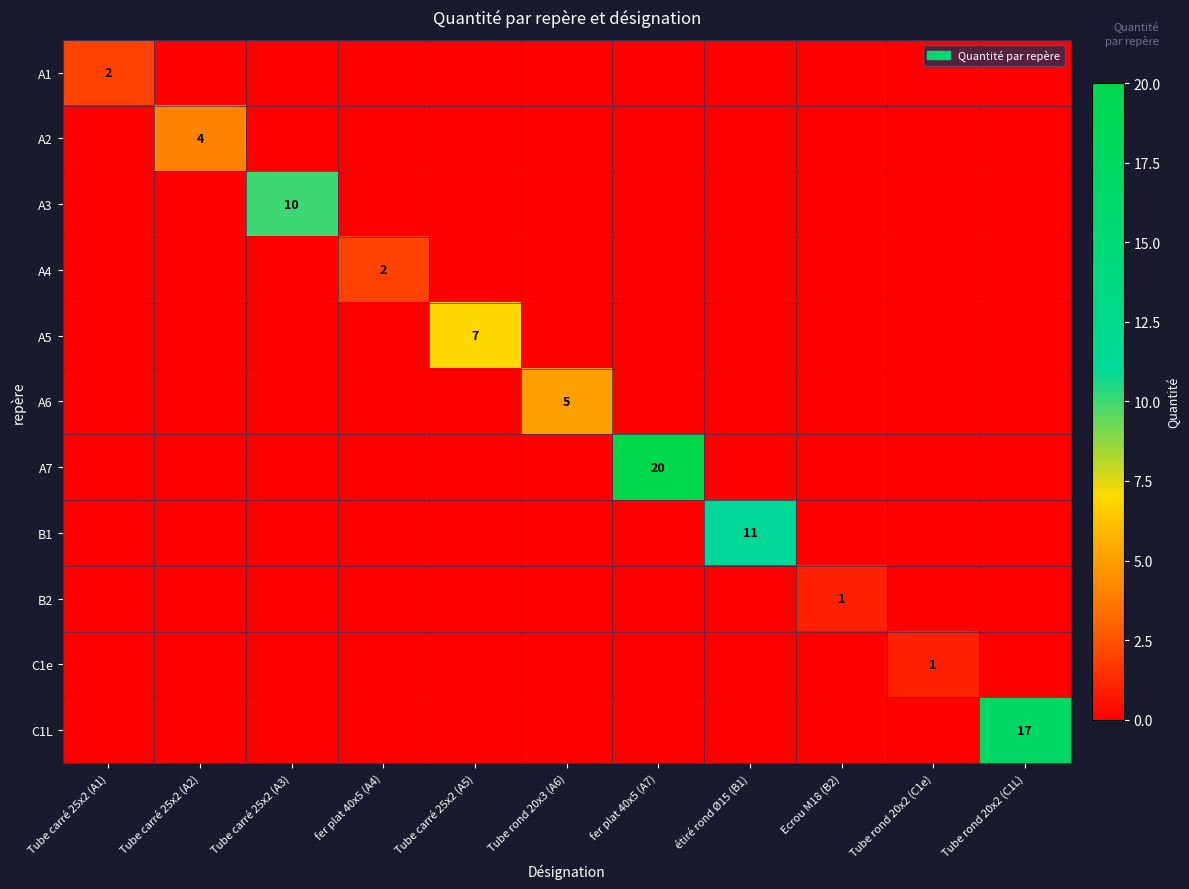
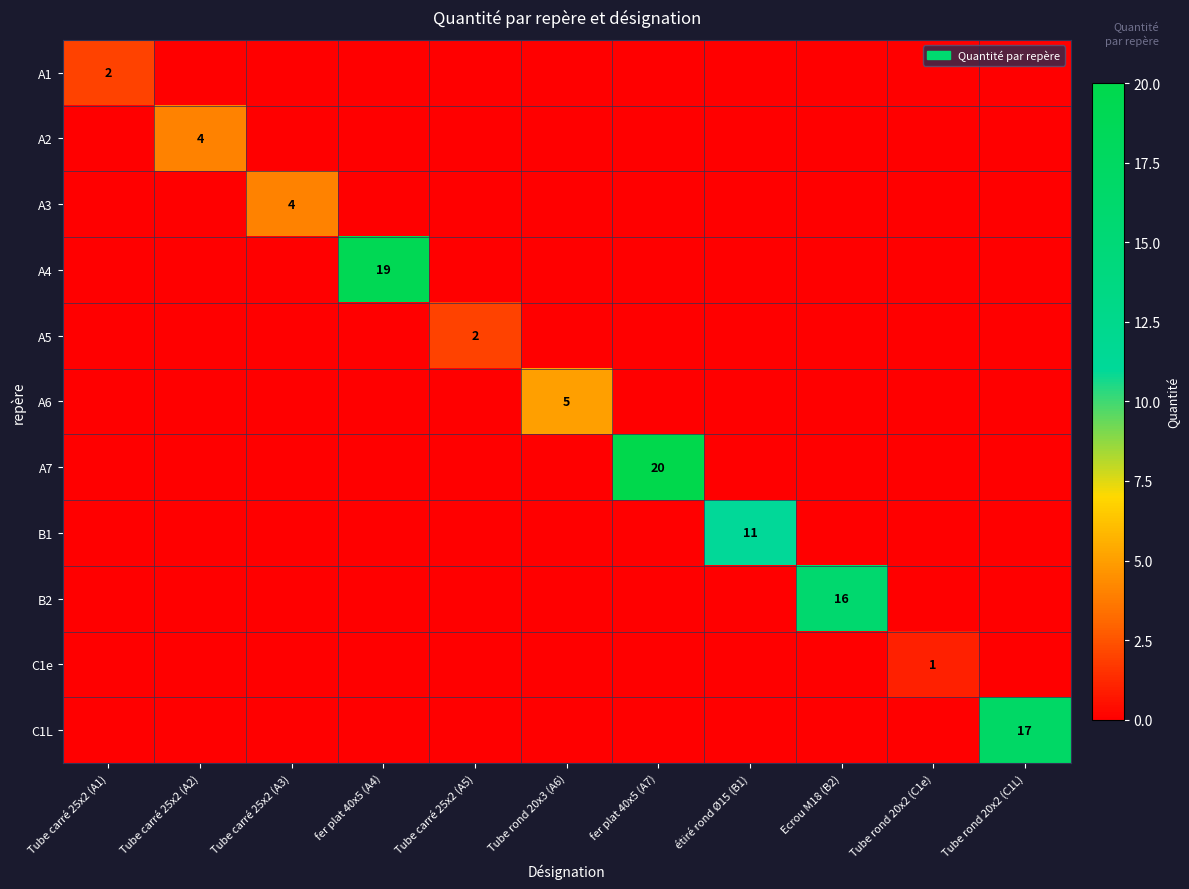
  {
    "A1": {
      "Tube carré 25x2 (A1)": 2
    },
    "A2": {
      "Tube carré 25x2 (A2)": 4
    },
    "A3": {
-     "Tube carré 25x2 (A3)": 10
+     "Tube carré 25x2 (A3)": 4
    },
    "A4": {
-     "fer plat 40x5 (A4)": 2
+     "fer plat 40x5 (A4)": 19
    },
    "A5": {
-     "Tube carré 25x2 (A5)": 7
+     "Tube carré 25x2 (A5)": 2
    },
    "A6": {
      "Tube rond 20x3 (A6)": 5
    },
    "A7": {
      "fer plat 40x5 (A7)": 20
    },
    "B1": {
      "étiré rond Ø15 (B1)": 11
    },
    "B2": {
-     "Ecrou M18 (B2)": 1
+     "Ecrou M18 (B2)": 16
    },
    "C1e": {
      "Tube rond 20x2 (C1e)": 1
    },
    "C1L": {
      "Tube rond 20x2 (C1L)": 17
    }
  }
